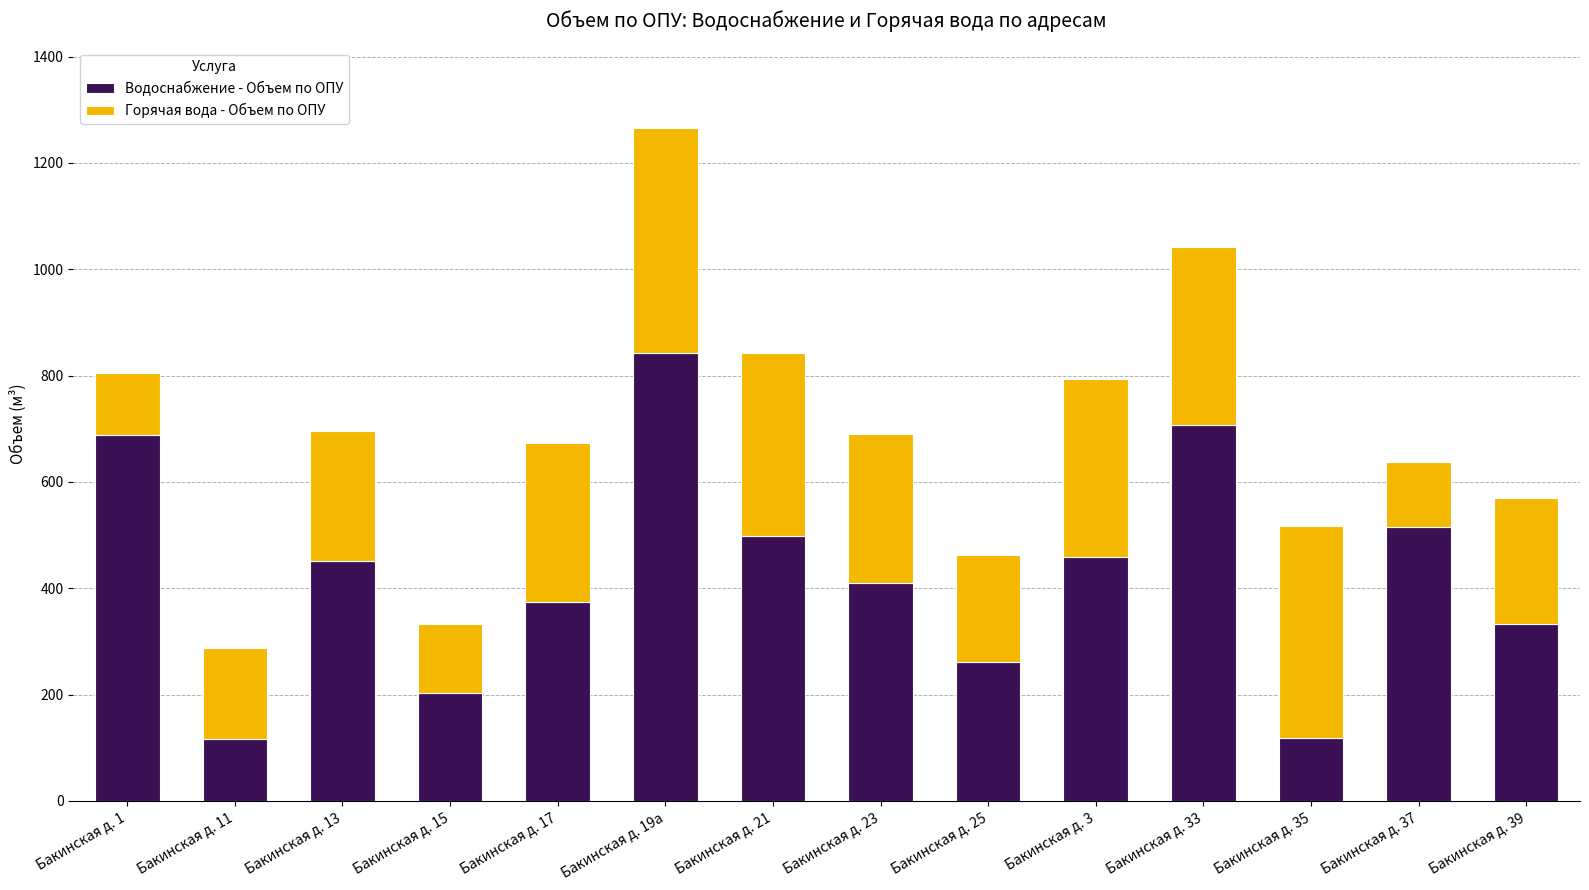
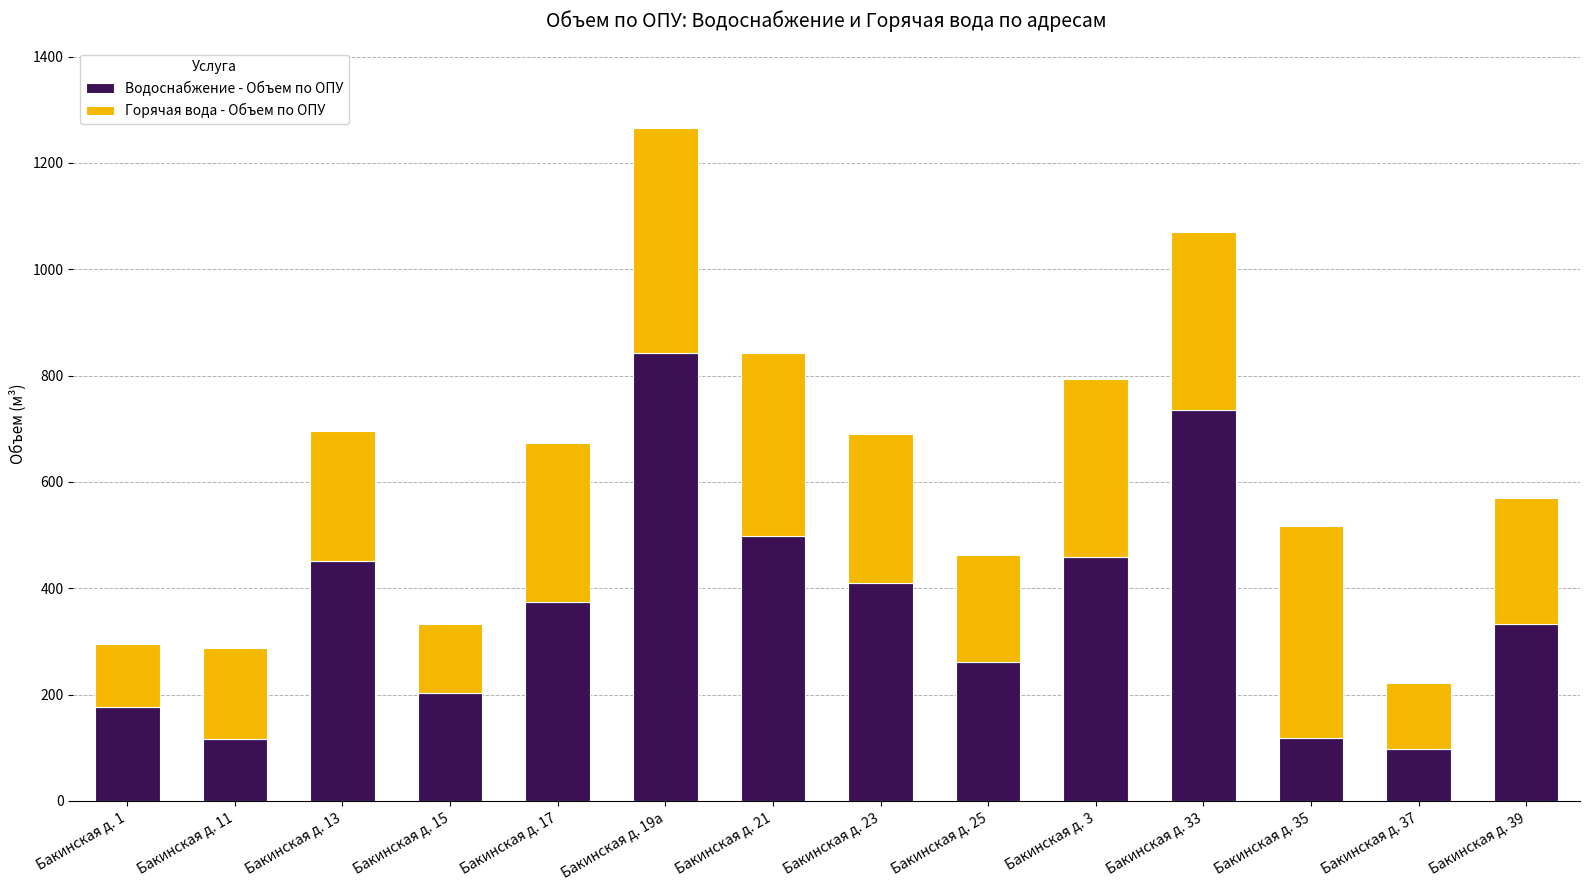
  {
    "Водоснабжение - Объем по ОПУ": {
-     "Бакинская д. 1": 690,
+     "Бакинская д. 1": 180,
      "Бакинская д. 11": 120,
      "Бакинская д. 13": 450,
      "Бакинская д. 15": 200,
      "Бакинская д. 17": 370,
      "Бакинская д. 19а": 840,
      "Бакинская д. 21": 500,
      "Бакинская д. 23": 410,
      "Бакинская д. 25": 260,
      "Бакинская д. 3": 460,
-     "Бакинская д. 33": 710,
+     "Бакинская д. 33": 730,
      "Бакинская д. 35": 120,
-     "Бакинская д. 37": 510,
+     "Бакинская д. 37": 100,
      "Бакинская д. 39": 330
    },
    "Горячая вода - Объем по ОПУ": {
      "Бакинская д. 1": 120,
      "Бакинская д. 11": 170,
      "Бакинская д. 13": 250,
      "Бакинская д. 15": 130,
      "Бакинская д. 17": 300,
      "Бакинская д. 19а": 420,
      "Бакинская д. 21": 340,
      "Бакинская д. 23": 280,
      "Бакинская д. 25": 200,
      "Бакинская д. 3": 340,
      "Бакинская д. 33": 340,
      "Бакинская д. 35": 400,
      "Бакинская д. 37": 120,
      "Бакинская д. 39": 240
    }
  }
